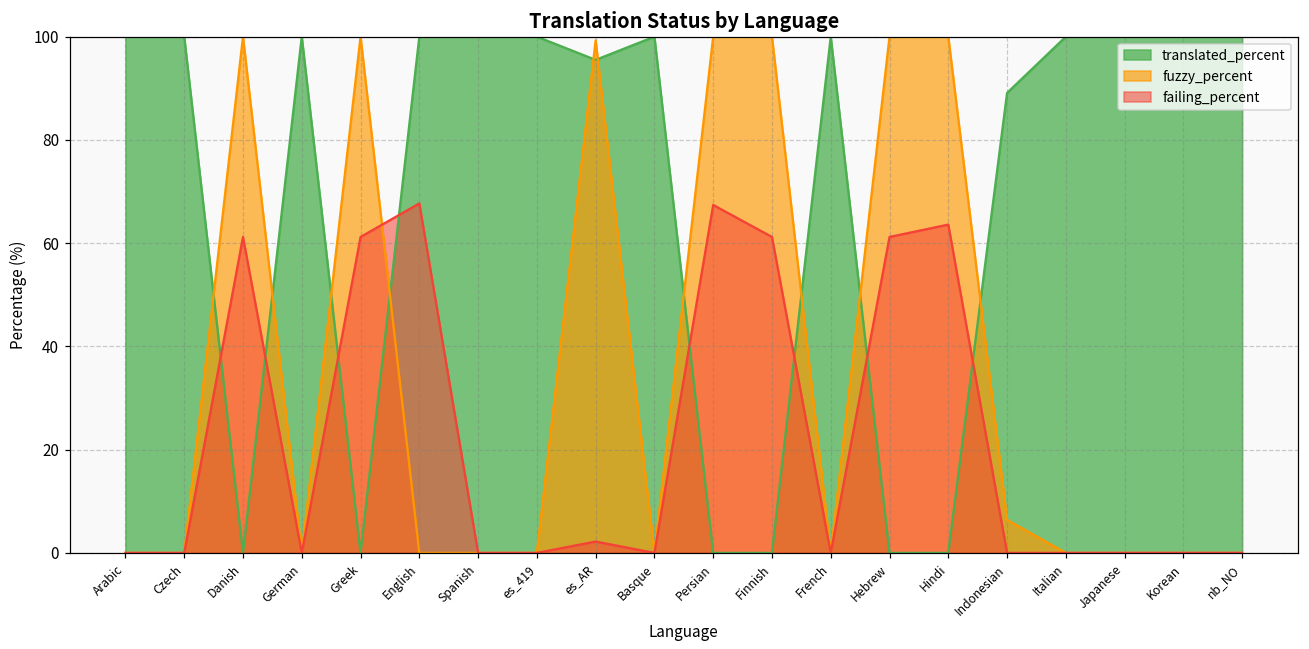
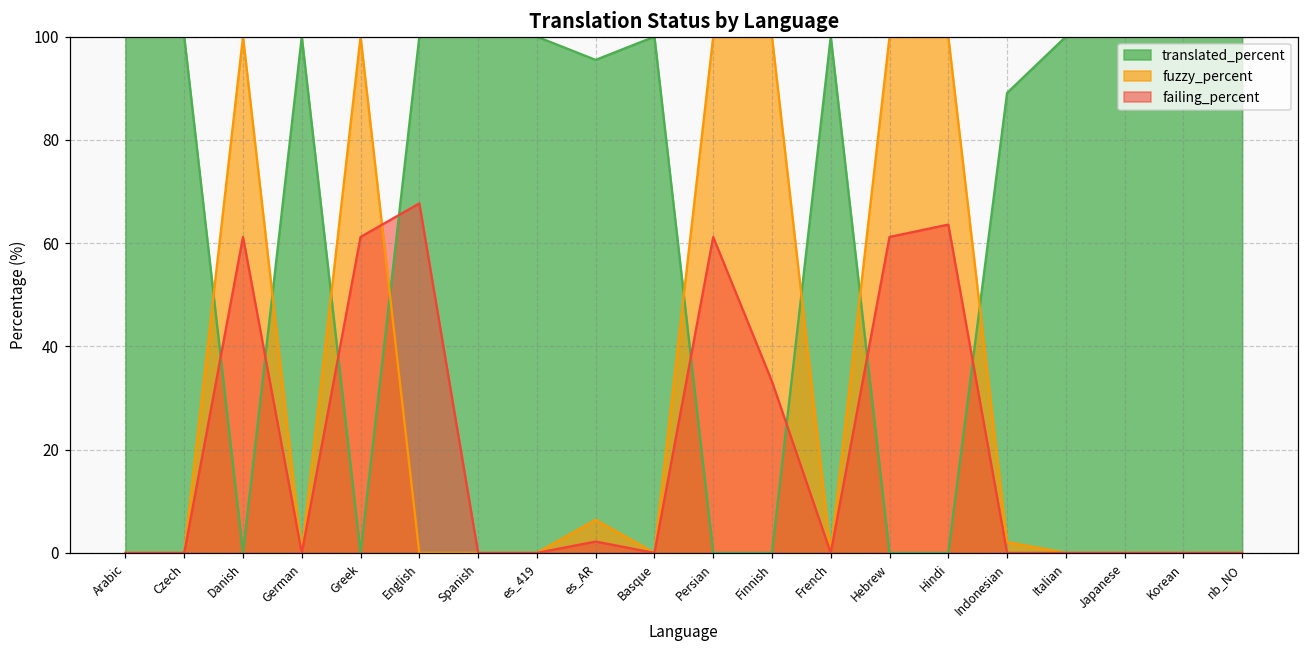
  {
    "translated_percent": {
      "Arabic": 100,
      "Czech": 100,
      "Danish": 0,
      "German": 100,
      "Greek": 0,
      "English": 100,
      "Spanish": 100,
      "es_419": 100,
      "es_AR": 96,
      "Basque": 100,
      "Persian": 0,
      "Finnish": 0,
      "French": 100,
      "Hebrew": 0,
      "Hindi": 0,
      "Indonesian": 89,
      "Italian": 100,
      "Japanese": 100,
      "Korean": 100,
      "nb_NO": 100
    },
    "fuzzy_percent": {
      "Danish": 100,
      "Greek": 100,
      "English": 0,
-     "es_AR": 99,
+     "es_AR": 6,
      "Persian": 100,
      "Finnish": 100,
      "Hebrew": 100,
      "Hindi": 100,
-     "Indonesian": 6
+     "Indonesian": 2
    },
    "failing_percent": {
      "Danish": 61,
      "Greek": 61,
      "English": 68,
      "es_AR": 2,
-     "Persian": 67,
-     "Finnish": 61,
+     "Persian": 61,
+     "Finnish": 33,
      "Hebrew": 61,
      "Hindi": 64,
      "Indonesian": 0
    }
  }
